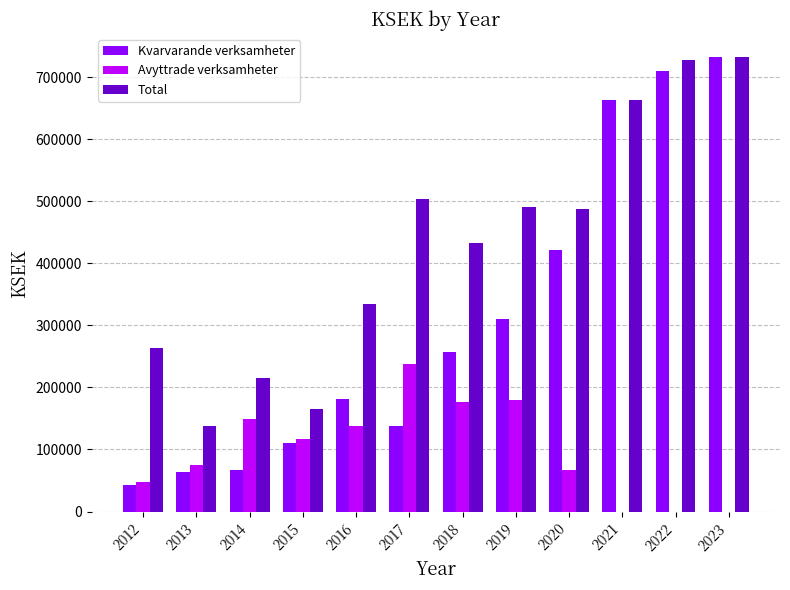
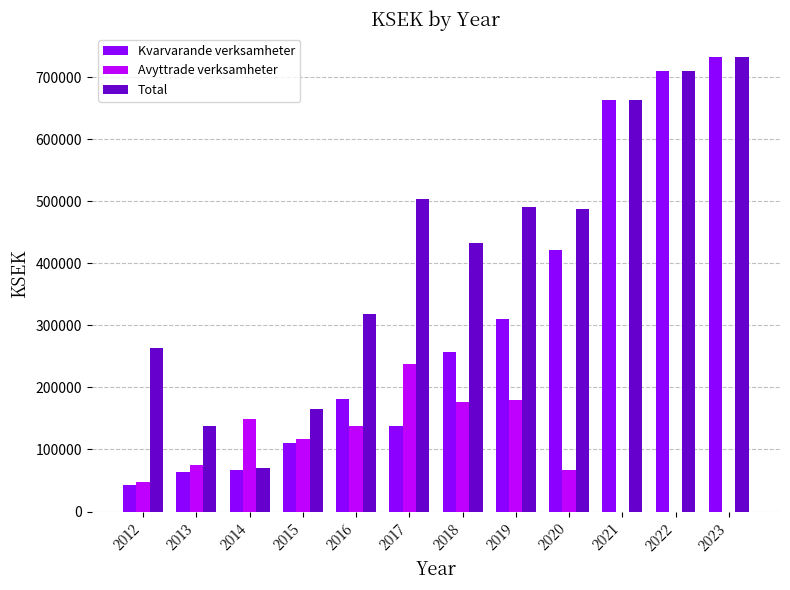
  {
    "Total": {
      "2012": 260000,
      "2013": 140000,
-     "2014": 220000,
+     "2014": 70000,
      "2015": 170000,
-     "2016": 330000,
+     "2016": 320000,
      "2017": 500000,
      "2018": 430000,
      "2019": 490000,
      "2020": 490000,
      "2021": 660000,
-     "2022": 730000,
+     "2022": 710000,
      "2023": 730000
    }
  }
